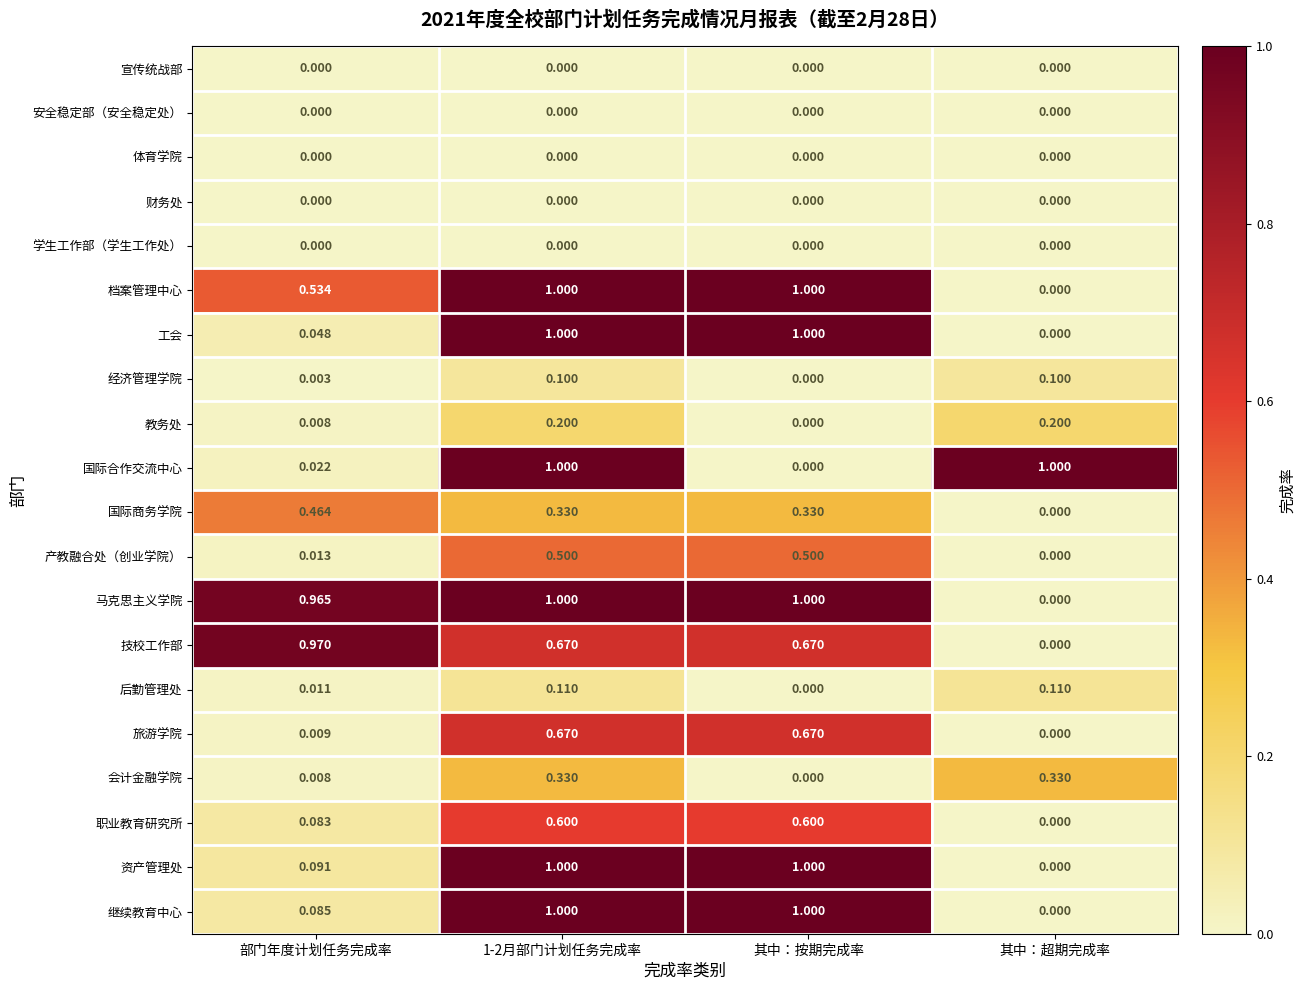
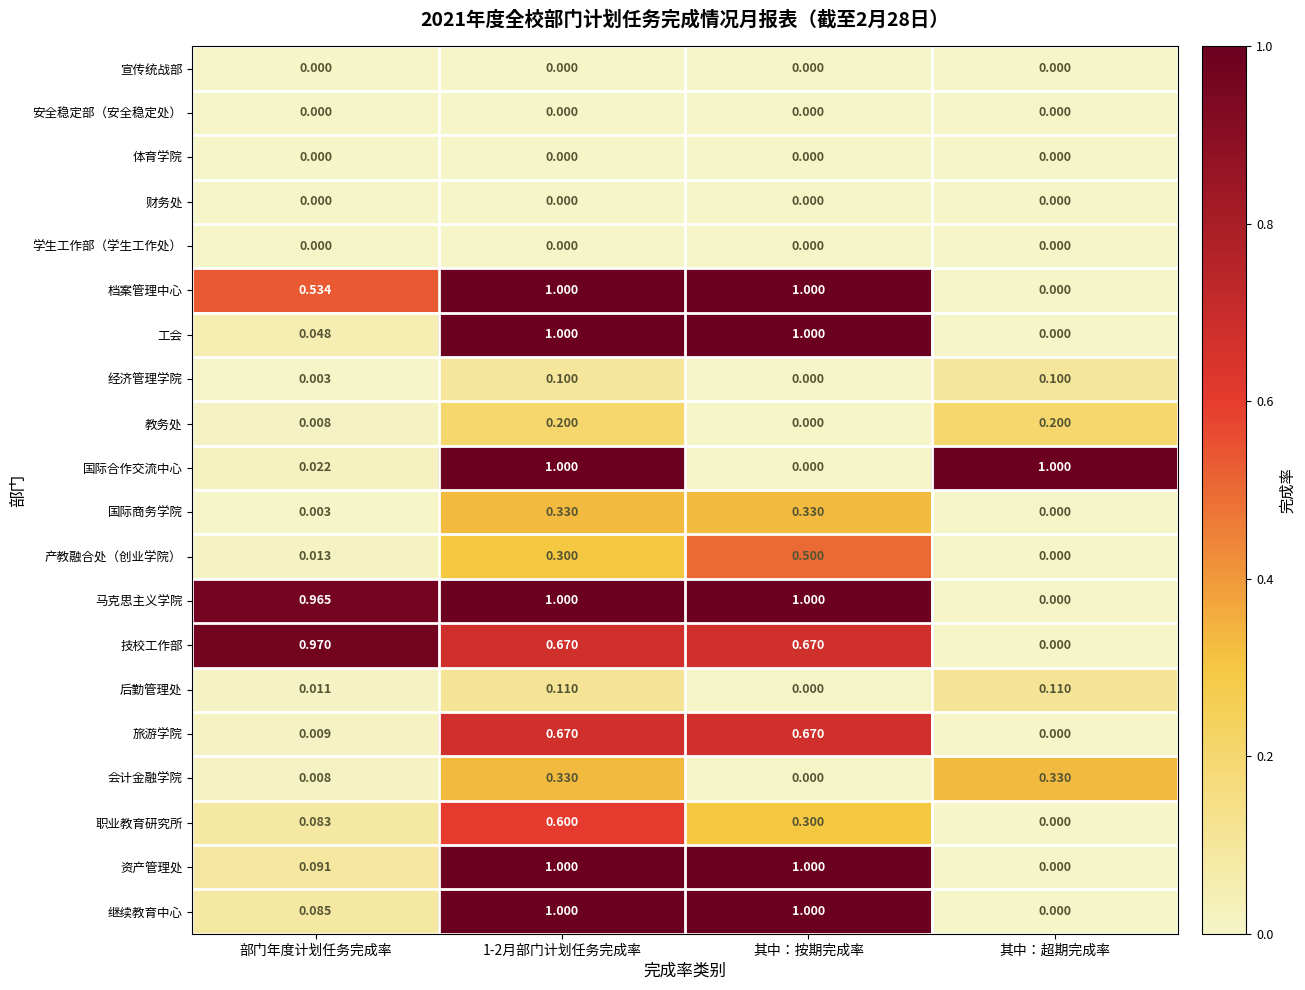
  {
    "宣传统战部": {
      "部门年度计划任务完成率": 0.000,
      "1-2月部门计划任务完成率": 0.000,
      "其中：按期完成率": 0.000,
      "其中：超期完成率": 0.000
    },
    "安全稳定部（安全稳定处）": {
      "部门年度计划任务完成率": 0.000,
      "1-2月部门计划任务完成率": 0.000,
      "其中：按期完成率": 0.000,
      "其中：超期完成率": 0.000
    },
    "体育学院": {
      "部门年度计划任务完成率": 0.000,
      "1-2月部门计划任务完成率": 0.000,
      "其中：按期完成率": 0.000,
      "其中：超期完成率": 0.000
    },
    "财务处": {
      "部门年度计划任务完成率": 0.000,
      "1-2月部门计划任务完成率": 0.000,
      "其中：按期完成率": 0.000,
      "其中：超期完成率": 0.000
    },
    "学生工作部（学生工作处）": {
      "部门年度计划任务完成率": 0.000,
      "1-2月部门计划任务完成率": 0.000,
      "其中：按期完成率": 0.000,
      "其中：超期完成率": 0.000
    },
    "档案管理中心": {
      "部门年度计划任务完成率": 0.534,
      "1-2月部门计划任务完成率": 1.000,
      "其中：按期完成率": 1.000,
      "其中：超期完成率": 0.000
    },
    "工会": {
      "部门年度计划任务完成率": 0.048,
      "1-2月部门计划任务完成率": 1.000,
      "其中：按期完成率": 1.000,
      "其中：超期完成率": 0.000
    },
    "经济管理学院": {
      "部门年度计划任务完成率": 0.003,
      "1-2月部门计划任务完成率": 0.100,
      "其中：按期完成率": 0.000,
      "其中：超期完成率": 0.100
    },
    "教务处": {
      "部门年度计划任务完成率": 0.008,
      "1-2月部门计划任务完成率": 0.200,
      "其中：按期完成率": 0.000,
      "其中：超期完成率": 0.200
    },
    "国际合作交流中心": {
      "部门年度计划任务完成率": 0.022,
      "1-2月部门计划任务完成率": 1.000,
      "其中：按期完成率": 0.000,
      "其中：超期完成率": 1.000
    },
    "国际商务学院": {
-     "部门年度计划任务完成率": 0.464,
+     "部门年度计划任务完成率": 0.003,
      "1-2月部门计划任务完成率": 0.330,
      "其中：按期完成率": 0.330,
      "其中：超期完成率": 0.000
    },
    "产教融合处（创业学院）": {
      "部门年度计划任务完成率": 0.013,
-     "1-2月部门计划任务完成率": 0.500,
+     "1-2月部门计划任务完成率": 0.300,
      "其中：按期完成率": 0.500,
      "其中：超期完成率": 0.000
    },
    "马克思主义学院": {
      "部门年度计划任务完成率": 0.965,
      "1-2月部门计划任务完成率": 1.000,
      "其中：按期完成率": 1.000,
      "其中：超期完成率": 0.000
    },
    "技校工作部": {
      "部门年度计划任务完成率": 0.970,
      "1-2月部门计划任务完成率": 0.670,
      "其中：按期完成率": 0.670,
      "其中：超期完成率": 0.000
    },
    "后勤管理处": {
      "部门年度计划任务完成率": 0.011,
      "1-2月部门计划任务完成率": 0.110,
      "其中：按期完成率": 0.000,
      "其中：超期完成率": 0.110
    },
    "旅游学院": {
      "部门年度计划任务完成率": 0.009,
      "1-2月部门计划任务完成率": 0.670,
      "其中：按期完成率": 0.670,
      "其中：超期完成率": 0.000
    },
    "会计金融学院": {
      "部门年度计划任务完成率": 0.008,
      "1-2月部门计划任务完成率": 0.330,
      "其中：按期完成率": 0.000,
      "其中：超期完成率": 0.330
    },
    "职业教育研究所": {
      "部门年度计划任务完成率": 0.083,
      "1-2月部门计划任务完成率": 0.600,
-     "其中：按期完成率": 0.600,
+     "其中：按期完成率": 0.300,
      "其中：超期完成率": 0.000
    },
    "资产管理处": {
      "部门年度计划任务完成率": 0.091,
      "1-2月部门计划任务完成率": 1.000,
      "其中：按期完成率": 1.000,
      "其中：超期完成率": 0.000
    },
    "继续教育中心": {
      "部门年度计划任务完成率": 0.085,
      "1-2月部门计划任务完成率": 1.000,
      "其中：按期完成率": 1.000,
      "其中：超期完成率": 0.000
    }
  }
